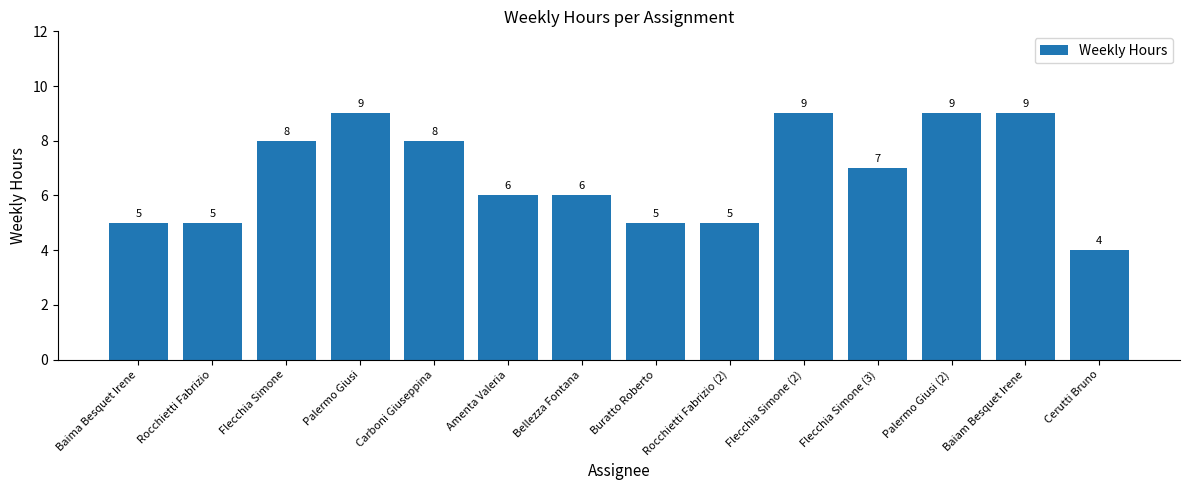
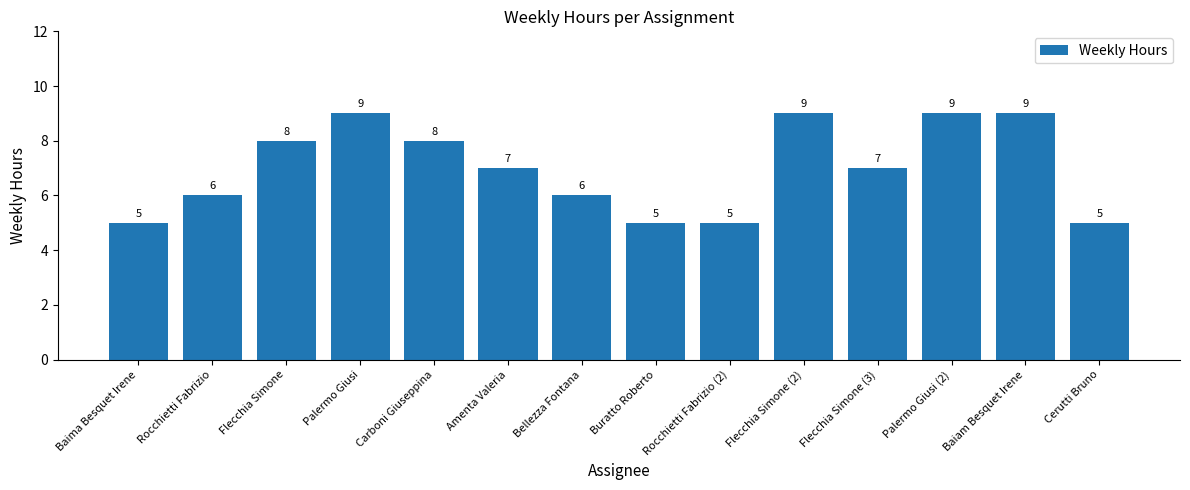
  {
    "Baima Besquet Irene": 5,
-   "Rocchietti Fabrizio": 5,
+   "Rocchietti Fabrizio": 6,
    "Flecchia Simone": 8,
    "Palermo Giusi": 9,
    "Carboni Giuseppina": 8,
-   "Amenta Valeria": 6,
+   "Amenta Valeria": 7,
    "Bellezza Fontana": 6,
    "Buratto Roberto": 5,
    "Rocchietti Fabrizio (2)": 5,
    "Flecchia Simone (2)": 9,
    "Flecchia Simone (3)": 7,
    "Palermo Giusi (2)": 9,
    "Baiam Besquet Irene": 9,
-   "Cerutti Bruno": 4
+   "Cerutti Bruno": 5
  }
